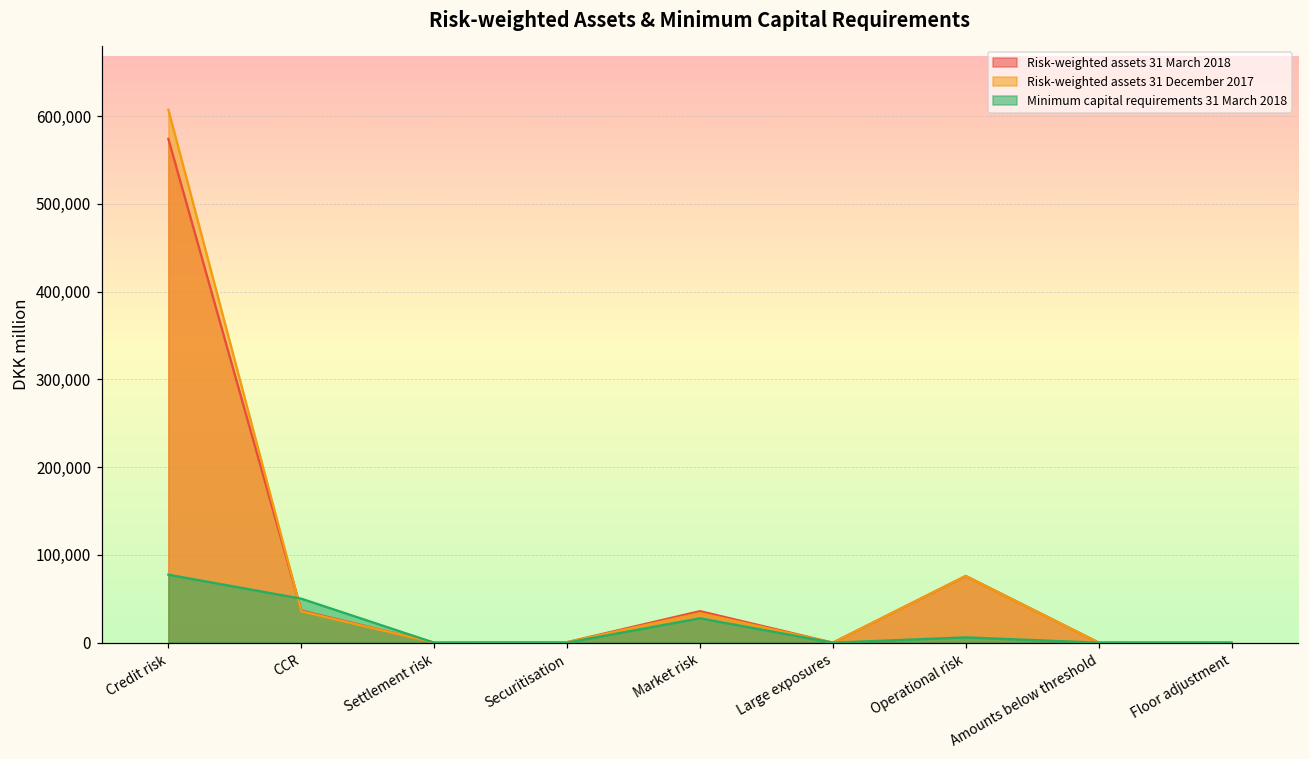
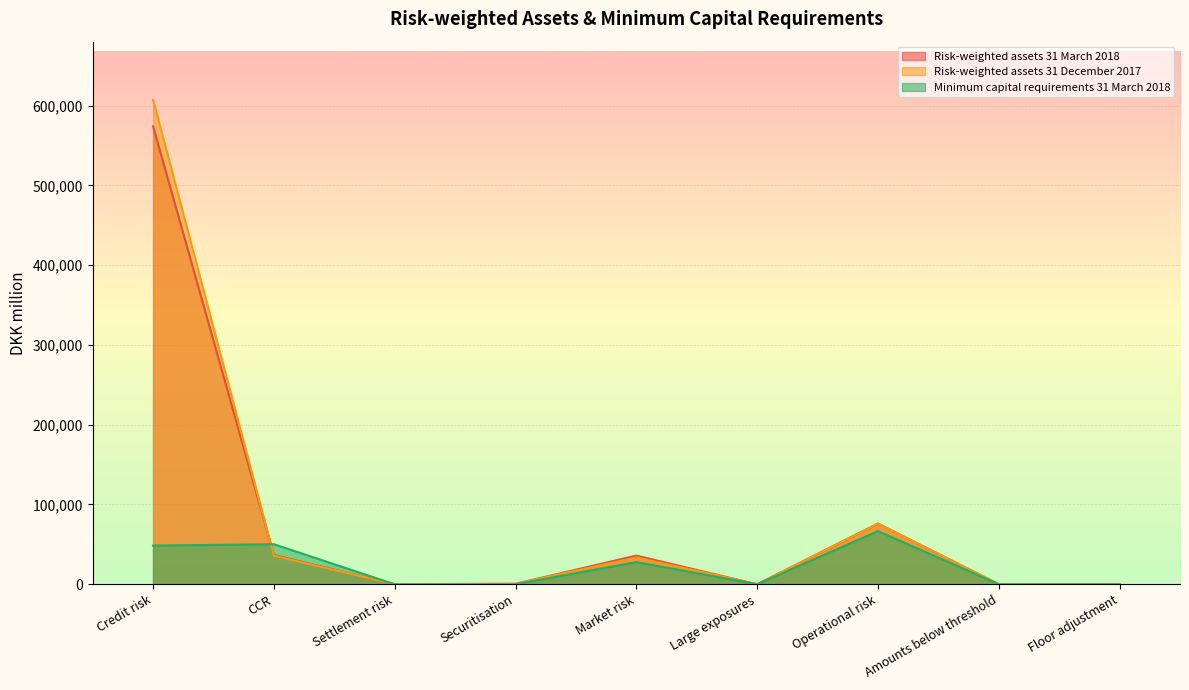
  {
    "Risk-weighted assets 31 March 2018": {
      "Credit risk": "570,000"
    },
    "Risk-weighted assets 31 December 2017": {
      "Credit risk": "610,000"
    },
    "Minimum capital requirements 31 March 2018": {
-     "Credit risk": "80,000",
+     "Credit risk": "50,000",
      "CCR": "50,000",
      "Market risk": "30,000",
-     "Operational risk": "10,000"
+     "Operational risk": "70,000"
    }
  }
